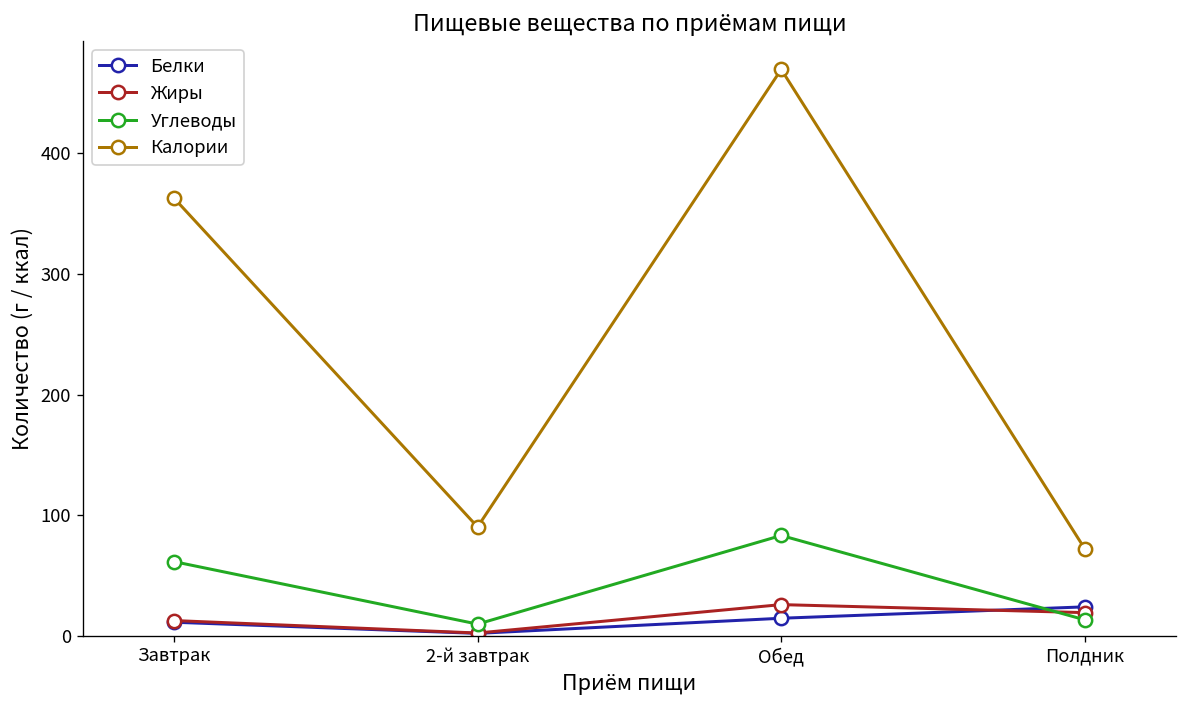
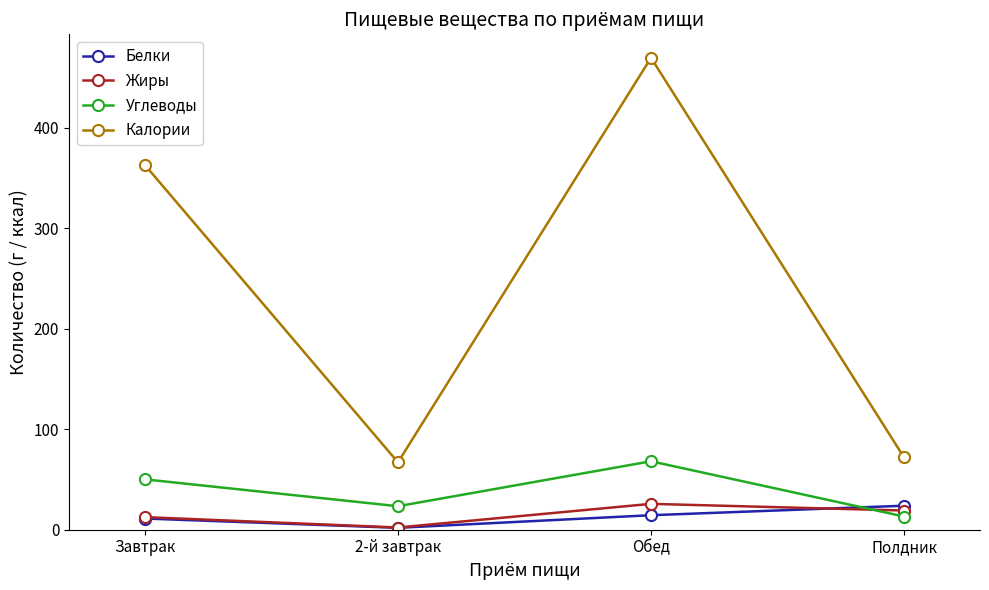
  {
    "Белки": {
      "Обед": 14,
      "Полдник": 24
    },
    "Жиры": {
      "Обед": 26,
      "Полдник": 19
    },
    "Углеводы": {
-     "Завтрак": 61,
-     "2-й завтрак": 10,
-     "Обед": 83,
+     "Завтрак": 50,
+     "2-й завтрак": 23,
+     "Обед": 68,
      "Полдник": 13
    },
    "Калории": {
      "Завтрак": 363,
-     "2-й завтрак": 90,
+     "2-й завтрак": 67,
      "Обед": 470,
      "Полдник": 72
    }
  }
